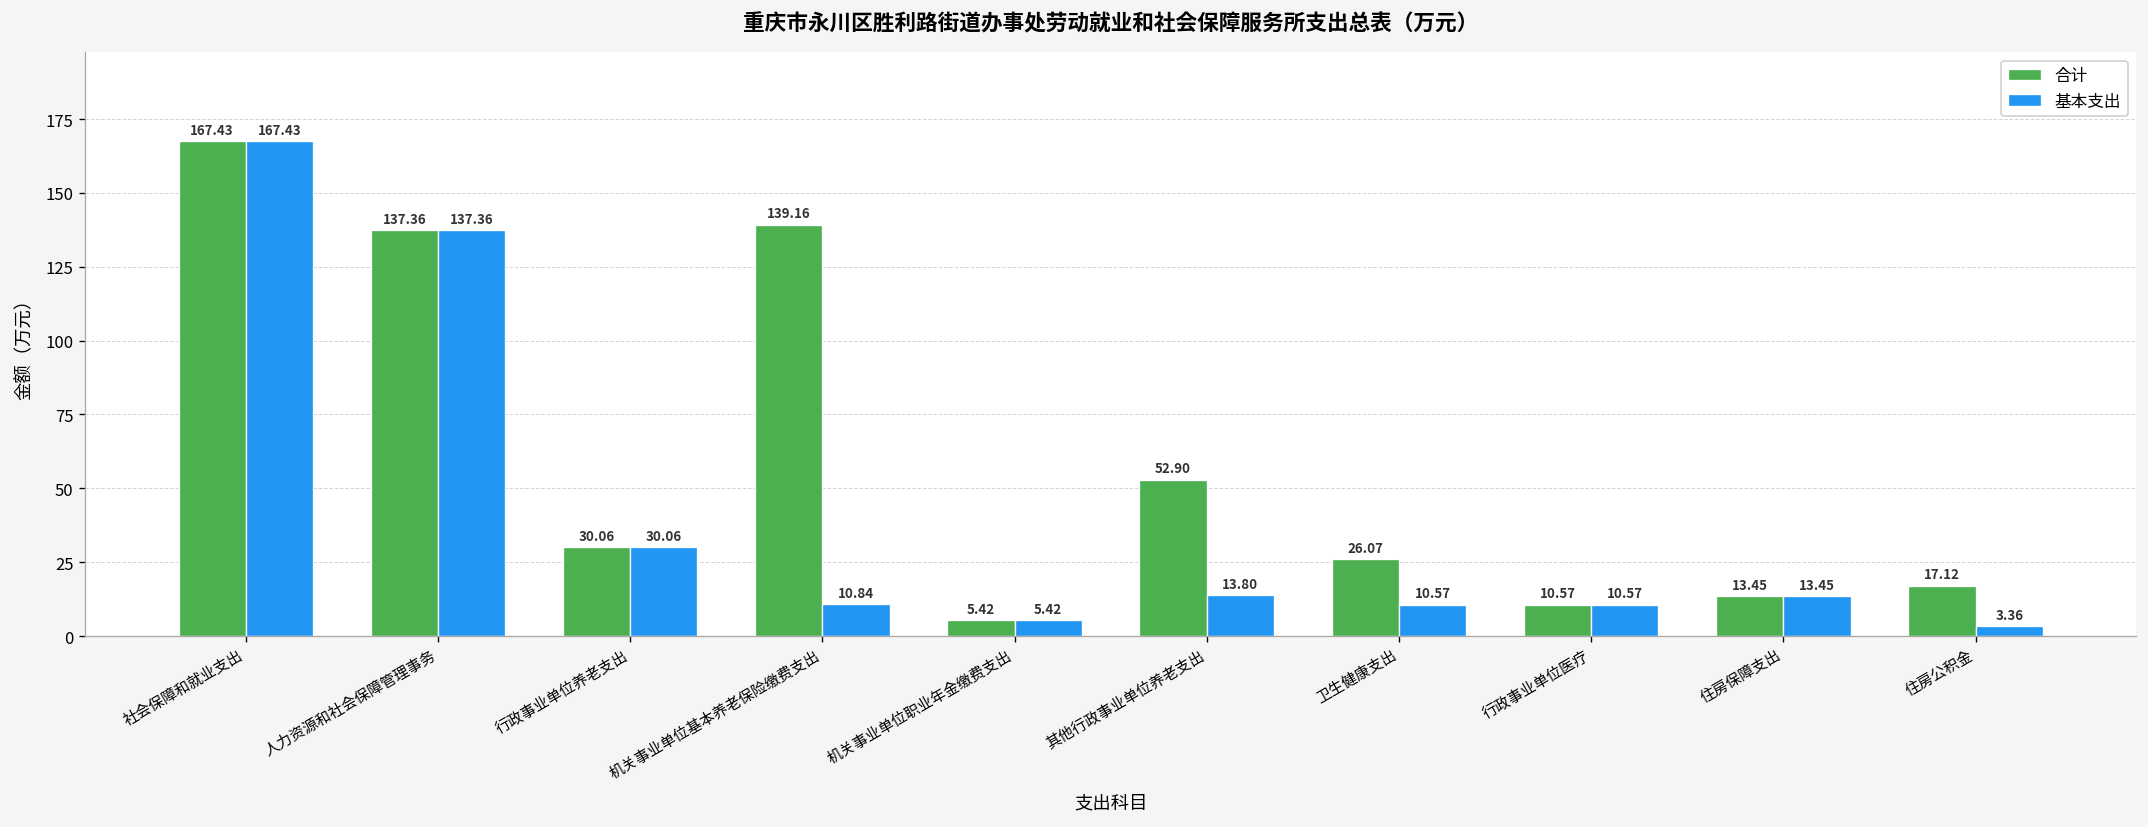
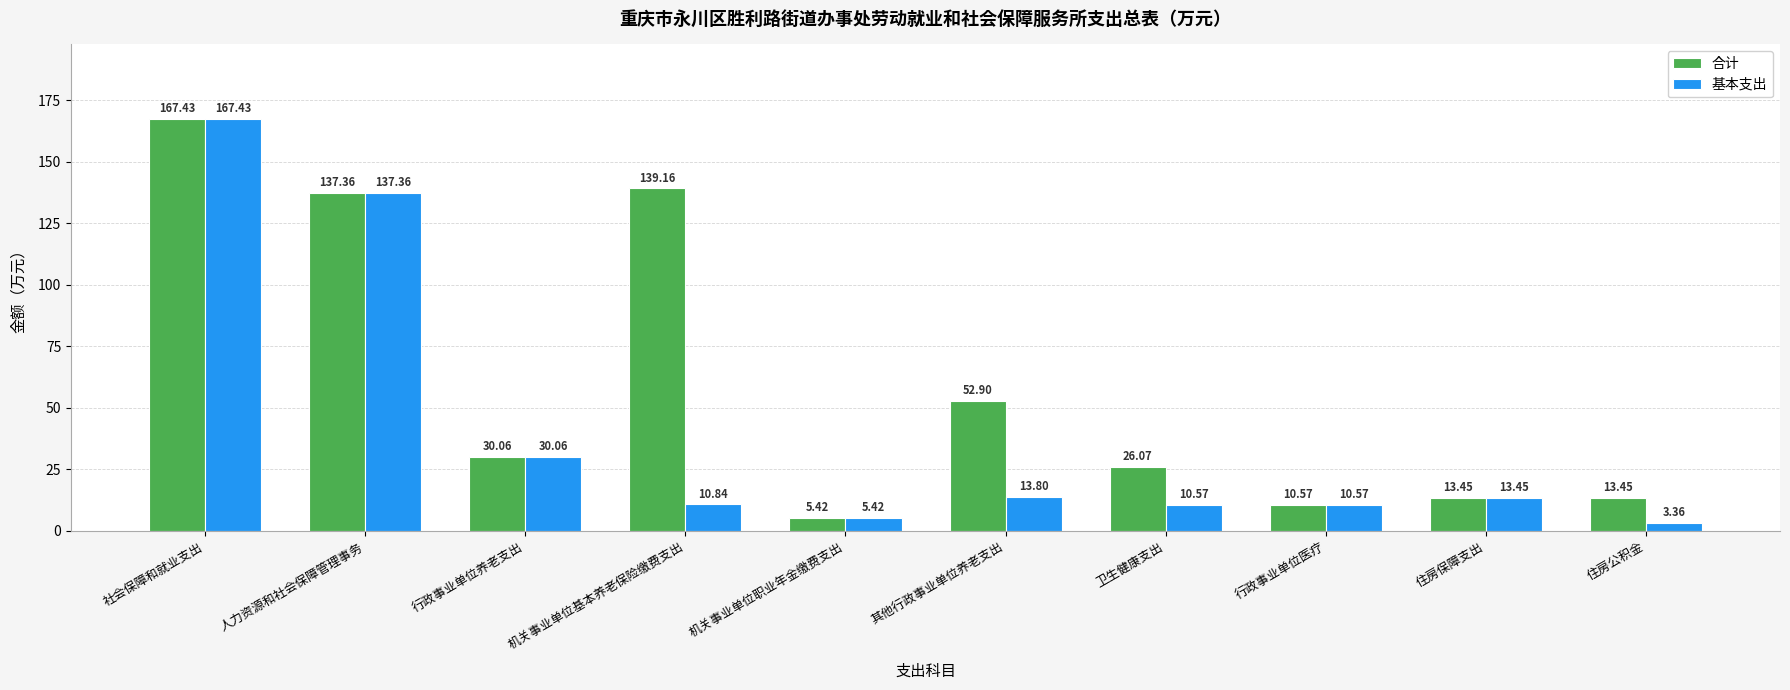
  {
    "合计": {
      "社会保障和就业支出": 167.43,
      "人力资源和社会保障管理事务": 137.36,
      "行政事业单位养老支出": 30.06,
      "机关事业单位基本养老保险缴费支出": 139.16,
      "机关事业单位职业年金缴费支出": 5.42,
      "其他行政事业单位养老支出": 52.90,
      "卫生健康支出": 26.07,
      "行政事业单位医疗": 10.57,
      "住房保障支出": 13.45,
-     "住房公积金": 17.12
+     "住房公积金": 13.45
    },
    "基本支出": {
      "社会保障和就业支出": 167.43,
      "人力资源和社会保障管理事务": 137.36,
      "行政事业单位养老支出": 30.06,
      "机关事业单位基本养老保险缴费支出": 10.84,
      "机关事业单位职业年金缴费支出": 5.42,
      "其他行政事业单位养老支出": 13.80,
      "卫生健康支出": 10.57,
      "行政事业单位医疗": 10.57,
      "住房保障支出": 13.45,
      "住房公积金": 3.36
    }
  }
